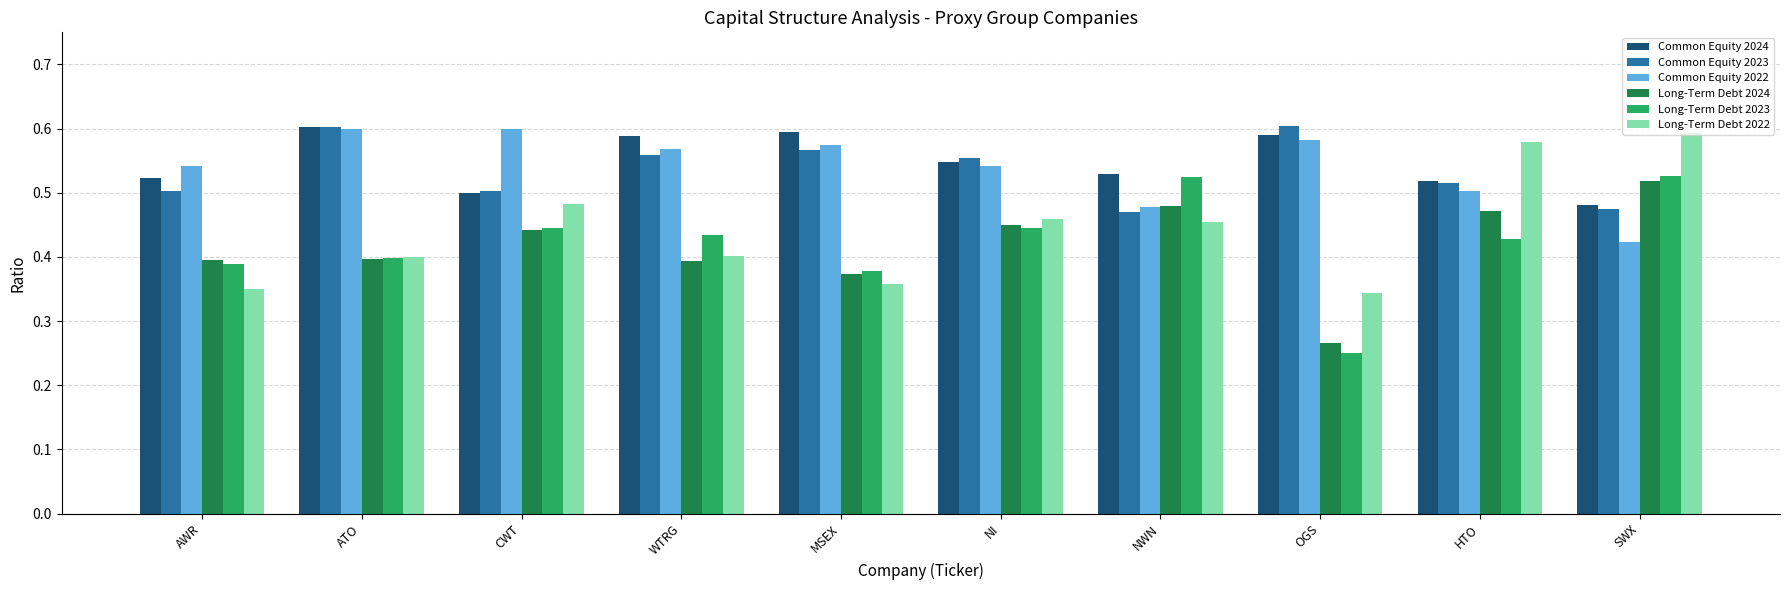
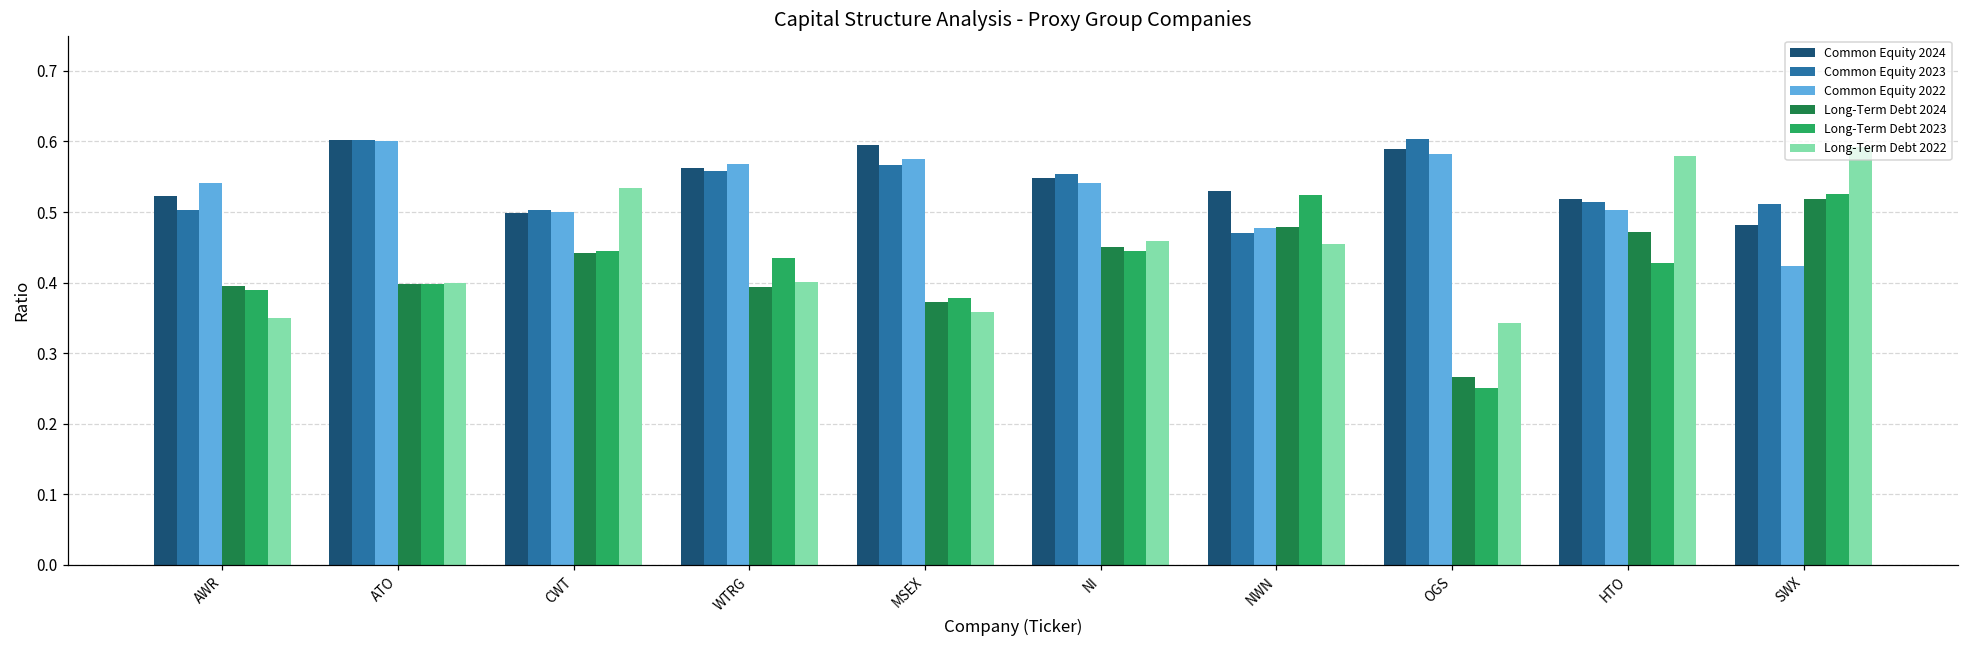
  {
    "Common Equity 2024": {
      "AWR": 0.52,
      "ATO": 0.60,
      "CWT": 0.50,
-     "WTRG": 0.59,
+     "WTRG": 0.56,
      "MSEX": 0.59,
      "NI": 0.55,
      "NWN": 0.53,
      "OGS": 0.59,
      "HTO": 0.52,
      "SWX": 0.48
    },
    "Common Equity 2023": {
      "AWR": 0.50,
      "ATO": 0.60,
      "CWT": 0.50,
      "WTRG": 0.56,
      "MSEX": 0.57,
      "NI": 0.55,
      "NWN": 0.47,
      "OGS": 0.60,
      "HTO": 0.51,
-     "SWX": 0.47
+     "SWX": 0.51
    },
    "Common Equity 2022": {
      "AWR": 0.54,
      "ATO": 0.6,
-     "CWT": 0.6,
+     "CWT": 0.5,
      "WTRG": 0.57,
      "MSEX": 0.57,
      "NI": 0.54,
      "NWN": 0.48,
      "OGS": 0.58,
      "HTO": 0.5,
      "SWX": 0.42
    },
    "Long-Term Debt 2022": {
      "AWR": 0.35,
      "ATO": 0.40,
-     "CWT": 0.48,
+     "CWT": 0.53,
      "WTRG": 0.40,
      "MSEX": 0.36,
      "NI": 0.46,
      "NWN": 0.45,
      "OGS": 0.34,
      "HTO": 0.58
    }
  }
